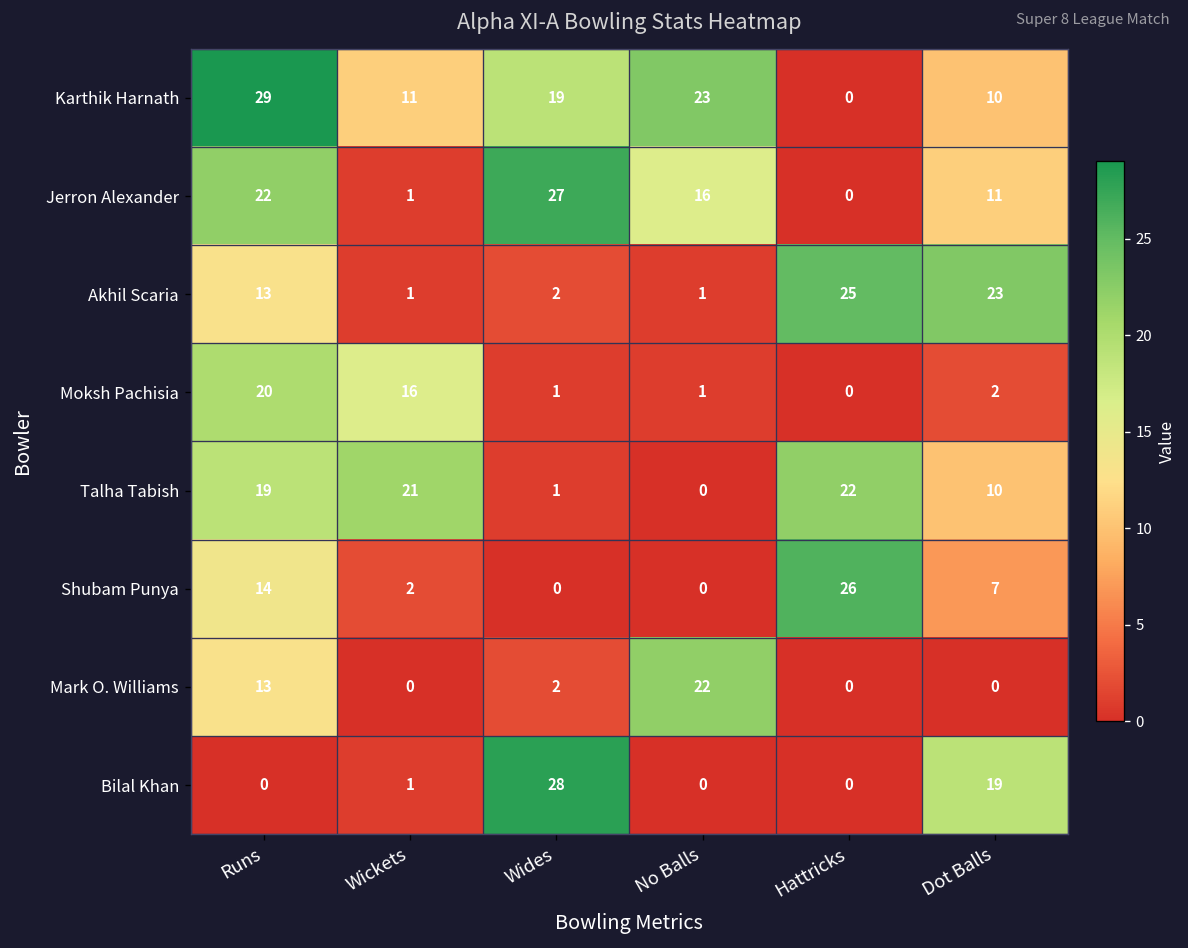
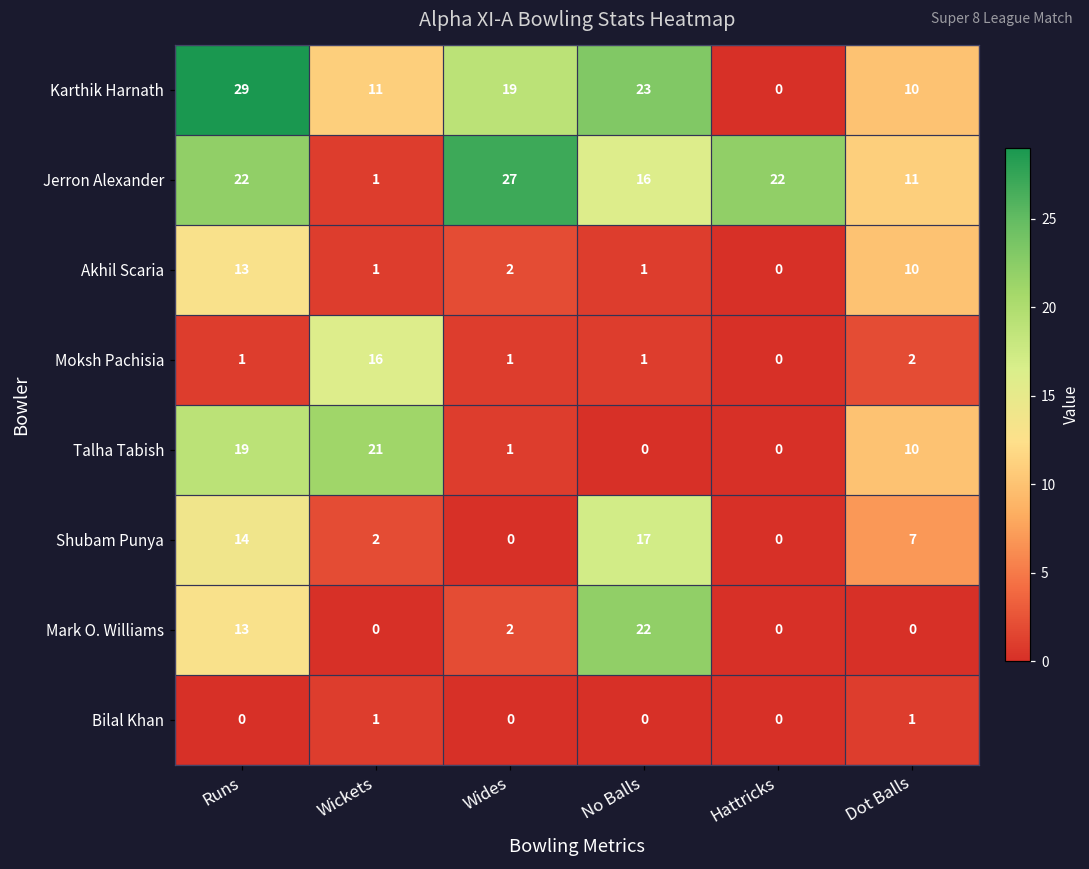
  {
    "Karthik Harnath": {
      "Runs": 29,
      "Wickets": 11,
      "Wides": 19,
      "No Balls": 23,
      "Hattricks": 0,
      "Dot Balls": 10
    },
    "Jerron Alexander": {
      "Runs": 22,
      "Wickets": 1,
      "Wides": 27,
      "No Balls": 16,
-     "Hattricks": 0,
+     "Hattricks": 22,
      "Dot Balls": 11
    },
    "Akhil Scaria": {
      "Runs": 13,
      "Wickets": 1,
      "Wides": 2,
      "No Balls": 1,
-     "Hattricks": 25,
-     "Dot Balls": 23
+     "Hattricks": 0,
+     "Dot Balls": 10
    },
    "Moksh Pachisia": {
-     "Runs": 20,
+     "Runs": 1,
      "Wickets": 16,
      "Wides": 1,
      "No Balls": 1,
      "Hattricks": 0,
      "Dot Balls": 2
    },
    "Talha Tabish": {
      "Runs": 19,
      "Wickets": 21,
      "Wides": 1,
      "No Balls": 0,
-     "Hattricks": 22,
+     "Hattricks": 0,
      "Dot Balls": 10
    },
    "Shubam Punya": {
      "Runs": 14,
      "Wickets": 2,
      "Wides": 0,
-     "No Balls": 0,
-     "Hattricks": 26,
+     "No Balls": 17,
+     "Hattricks": 0,
      "Dot Balls": 7
    },
    "Mark O. Williams": {
      "Runs": 13,
      "Wickets": 0,
      "Wides": 2,
      "No Balls": 22,
      "Hattricks": 0,
      "Dot Balls": 0
    },
    "Bilal Khan": {
      "Runs": 0,
      "Wickets": 1,
-     "Wides": 28,
+     "Wides": 0,
      "No Balls": 0,
      "Hattricks": 0,
-     "Dot Balls": 19
+     "Dot Balls": 1
    }
  }
